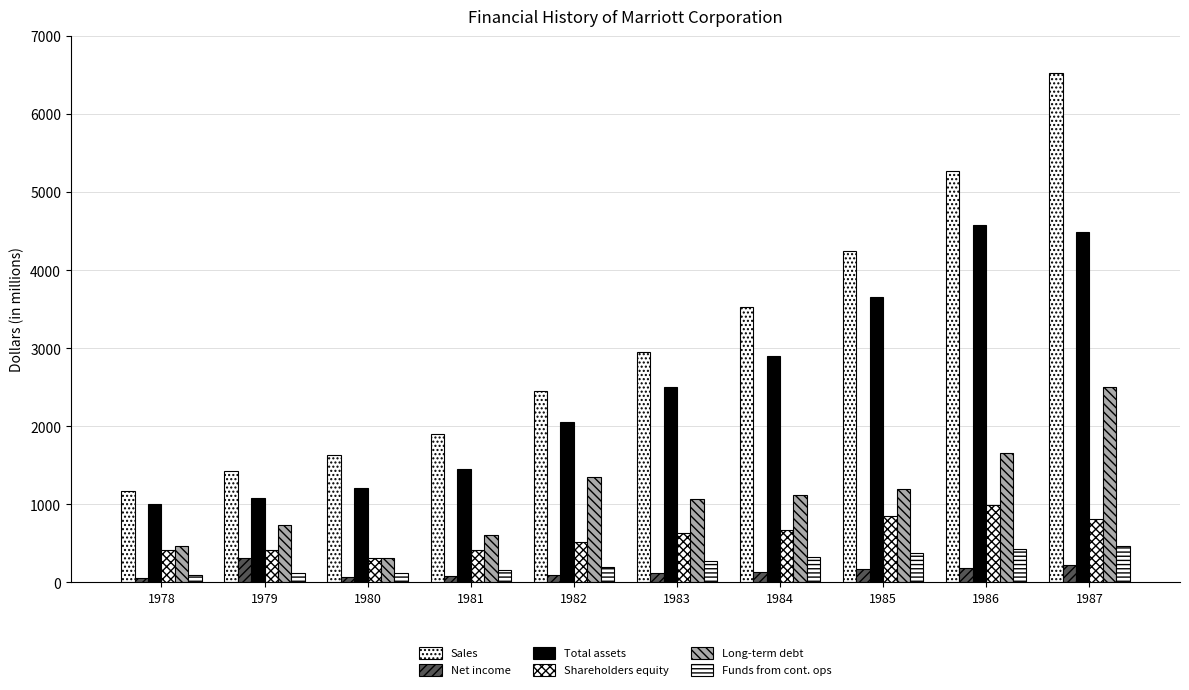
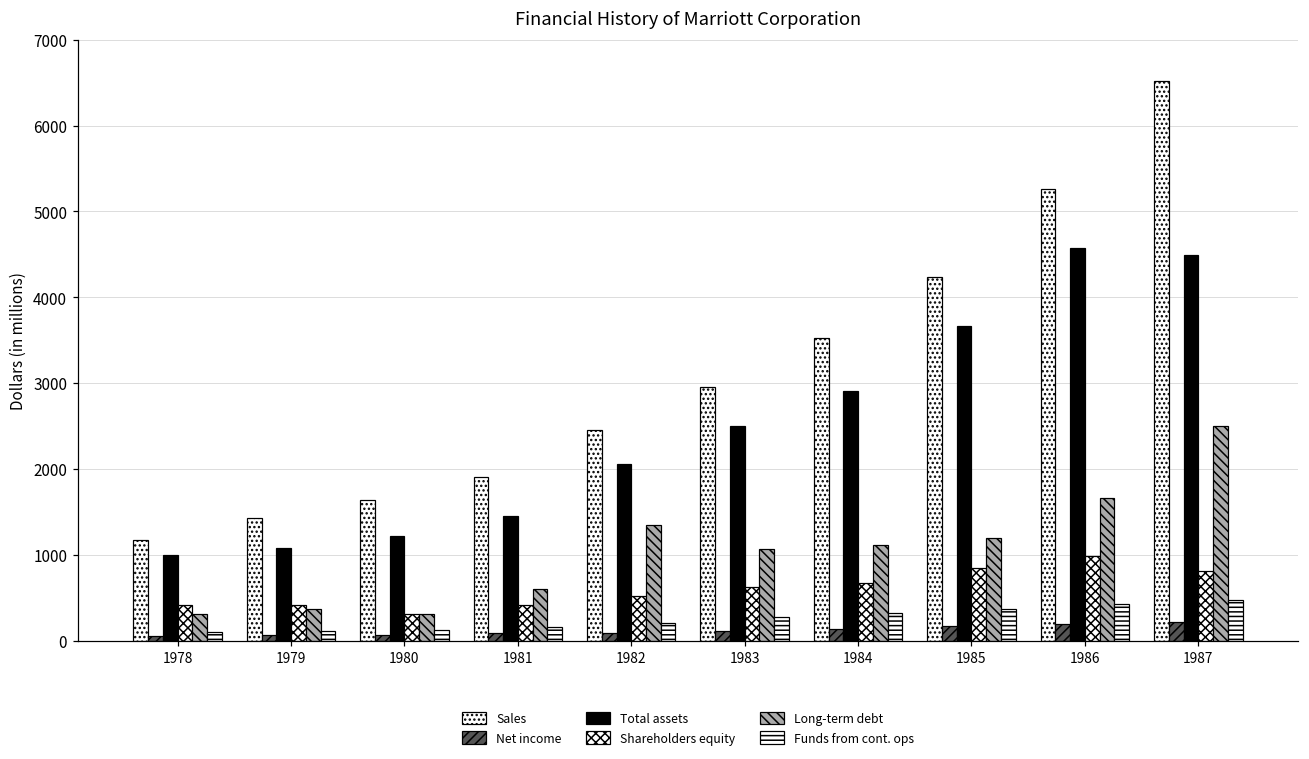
  {
    "Net income": {
      "1978": 100,
-     "1979": 300,
+     "1979": 100,
      "1980": 100,
      "1981": 100,
      "1982": 100,
      "1983": 100,
      "1984": 100,
      "1985": 200,
      "1986": 200,
      "1987": 200
    },
    "Total assets": {
      "1978": 1000,
      "1979": 1100,
      "1980": 1200,
      "1981": 1500,
      "1982": 2100,
      "1983": 2500,
      "1984": 2900,
      "1985": 3700,
      "1986": 4600,
      "1987": 4500
    },
    "Long-term debt": {
-     "1978": 500,
-     "1979": 700,
+     "1978": 300,
+     "1979": 400,
      "1980": 300,
      "1981": 600,
      "1982": 1300,
      "1983": 1100,
      "1984": 1100,
      "1985": 1200,
      "1986": 1700,
      "1987": 2500
    }
  }
